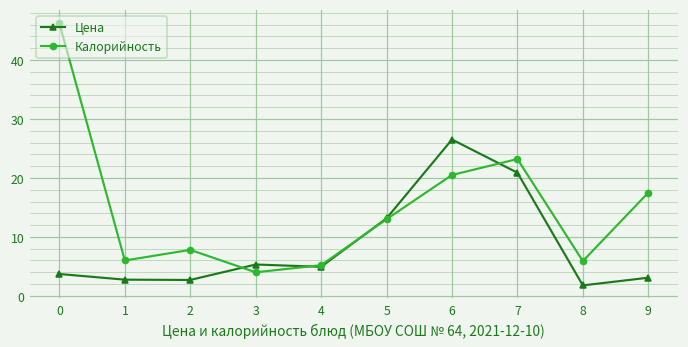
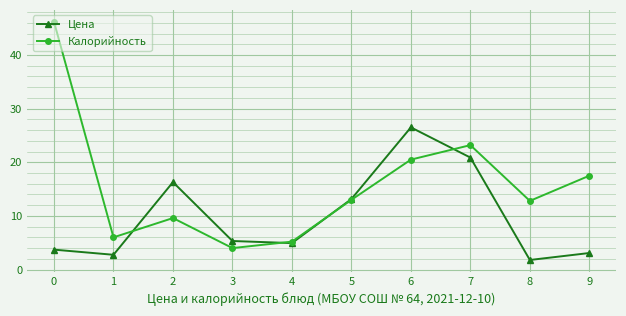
  {
    "Цена": {
      "0": 4,
      "1": 3,
-     "2": 3,
+     "2": 16,
      "3": 5,
      "6": 27,
      "7": 21,
      "8": 2,
      "9": 3
    },
    "Калорийность": {
      "1": 6,
-     "2": 8,
+     "2": 10,
      "3": 4,
      "6": 21,
      "7": 23,
-     "8": 6,
+     "8": 13,
      "9": 18
    }
  }
